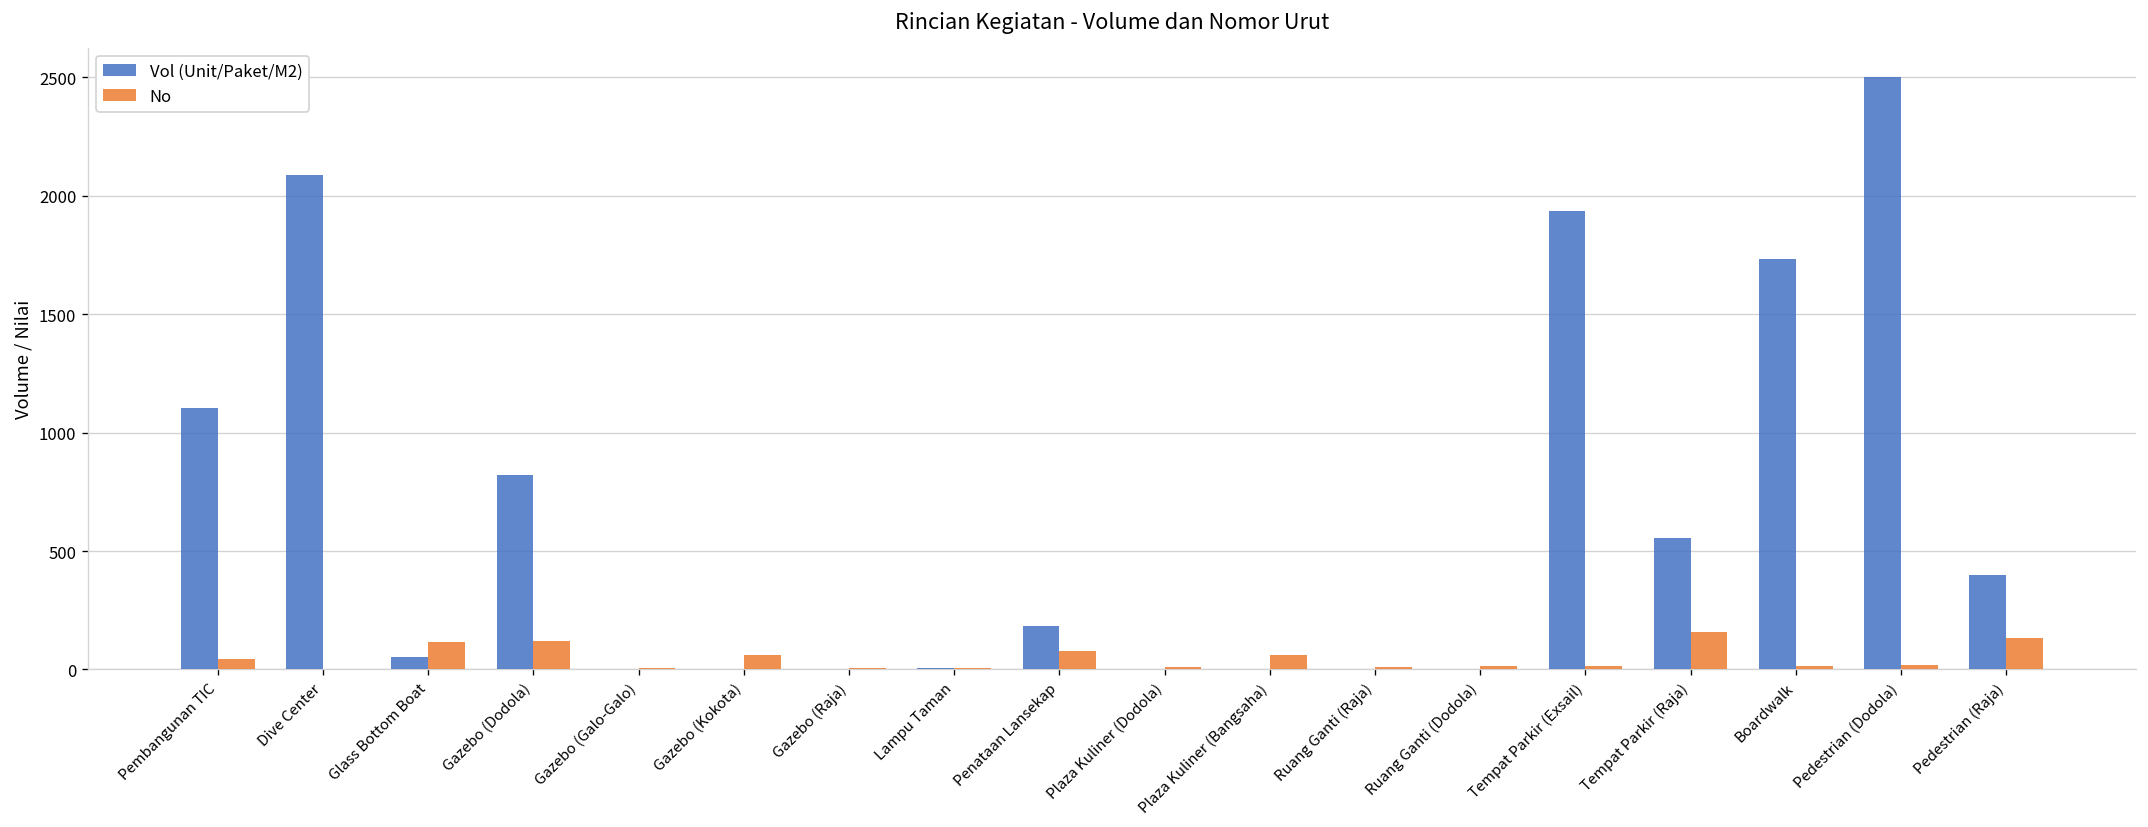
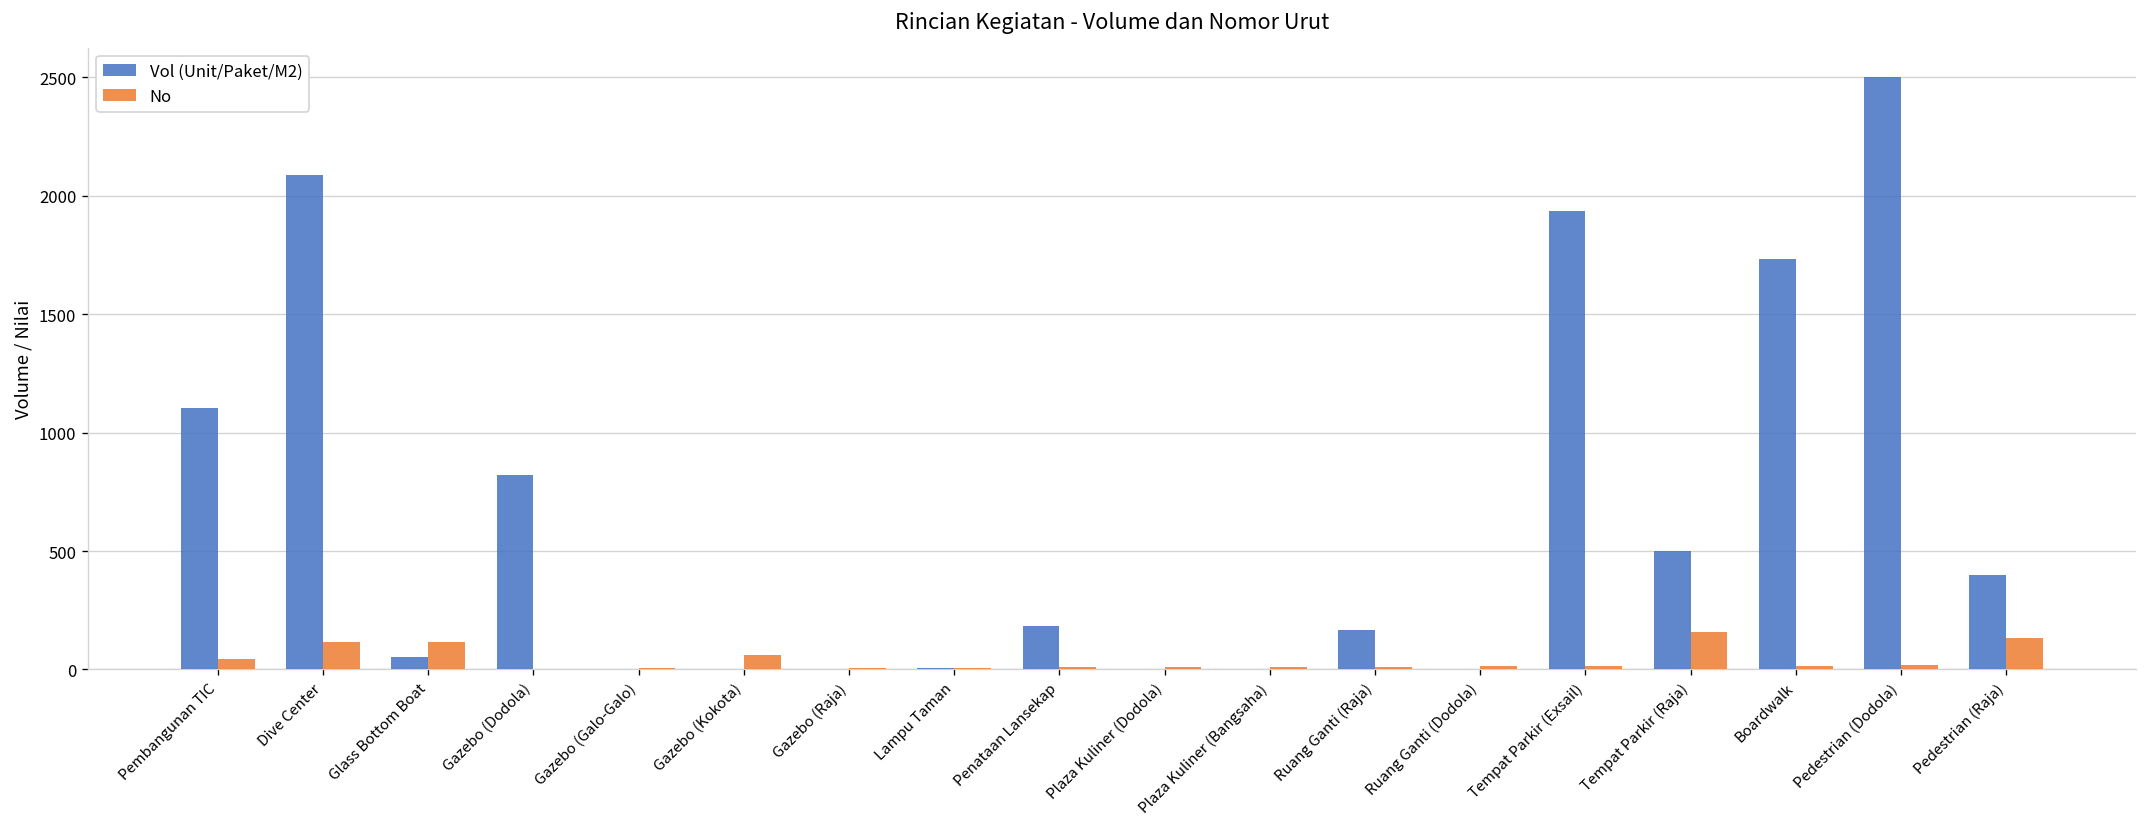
  {
    "Vol (Unit/Paket/M2)": {
      "Pembangunan TIC": 1100,
      "Dive Center": 2090,
      "Glass Bottom Boat": 50,
      "Gazebo (Dodola)": 820,
      "Penataan Lansekap": 180,
-     "Ruang Ganti (Raja)": 0,
+     "Ruang Ganti (Raja)": 170,
      "Tempat Parkir (Exsail)": 1940,
-     "Tempat Parkir (Raja)": 560,
+     "Tempat Parkir (Raja)": 500,
      "Boardwalk": 1740,
      "Pedestrian (Dodola)": 2500,
      "Pedestrian (Raja)": 400
    },
    "No": {
      "Pembangunan TIC": 40,
-     "Dive Center": 0,
+     "Dive Center": 120,
      "Glass Bottom Boat": 120,
-     "Gazebo (Dodola)": 120,
+     "Gazebo (Dodola)": 0,
      "Gazebo (Kokota)": 60,
-     "Penataan Lansekap": 80,
-     "Plaza Kuliner (Bangsaha)": 60,
+     "Penataan Lansekap": 10,
+     "Plaza Kuliner (Bangsaha)": 10,
      "Ruang Ganti (Dodola)": 10,
      "Tempat Parkir (Exsail)": 10,
      "Tempat Parkir (Raja)": 160,
      "Boardwalk": 20,
      "Pedestrian (Dodola)": 20,
      "Pedestrian (Raja)": 130
    }
  }
